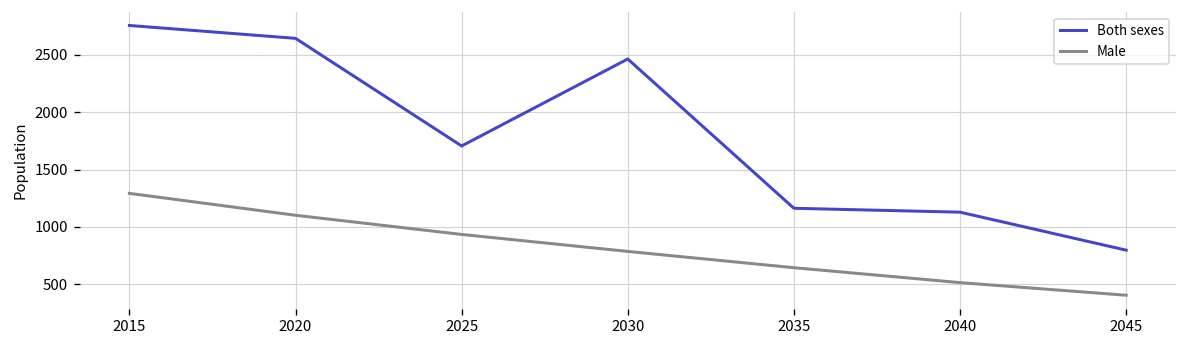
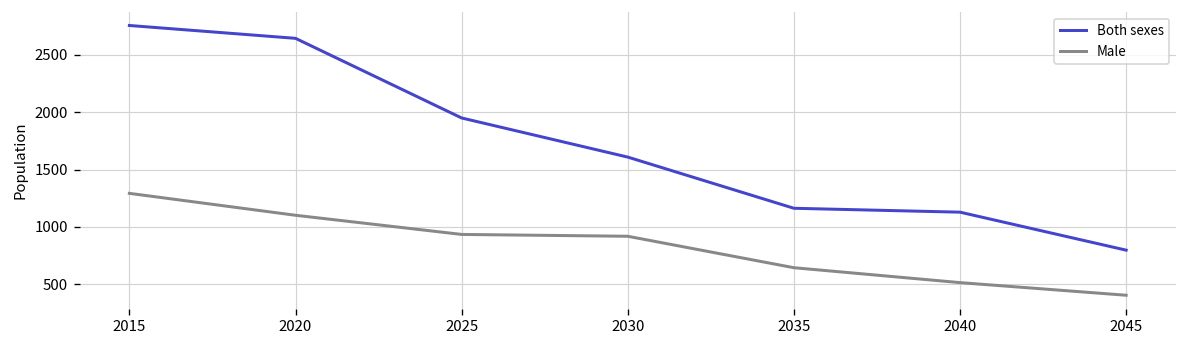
  {
    "Both sexes": {
      "2015": 2800,
      "2020": 2600,
-     "2025": 1700,
-     "2030": 2500,
+     "2025": 2000,
+     "2030": 1600,
      "2035": 1200,
      "2040": 1100,
      "2045": 800
    },
    "Male": {
      "2015": 1300,
      "2020": 1100,
      "2025": 900,
-     "2030": 800,
+     "2030": 900,
      "2035": 600,
      "2040": 500,
      "2045": 400
    }
  }
